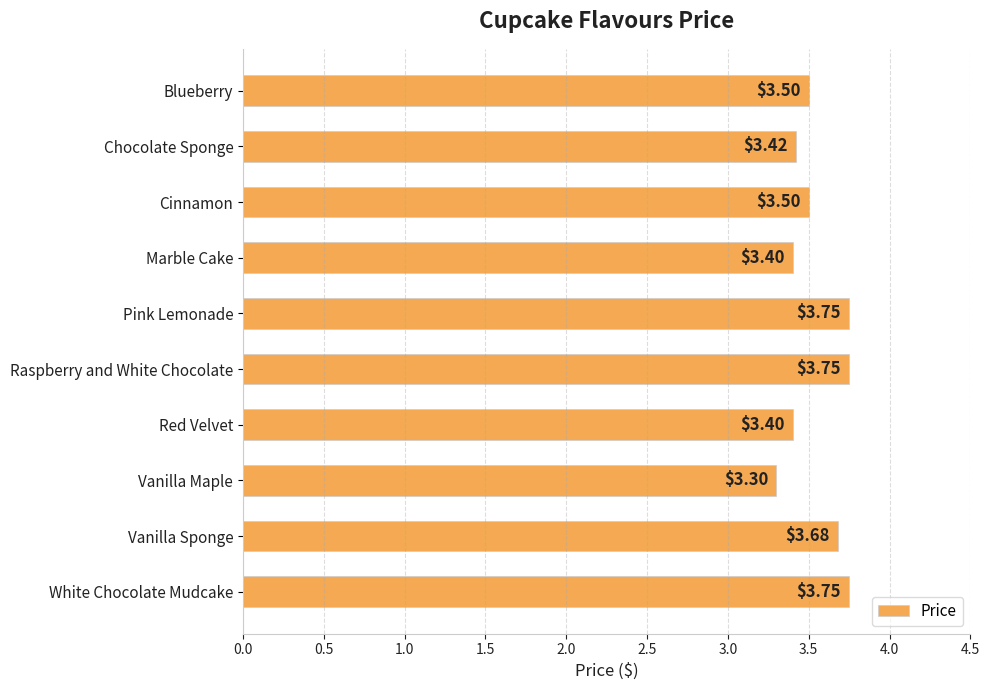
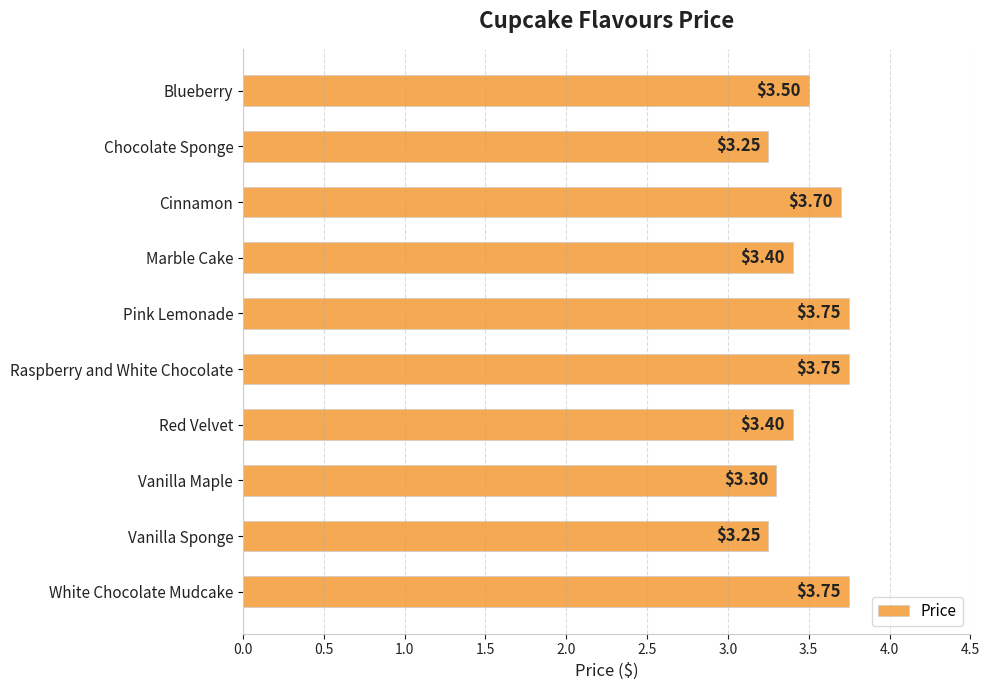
  {
    "Blueberry": "$3.50",
-   "Chocolate Sponge": "$3.42",
-   "Cinnamon": "$3.50",
+   "Chocolate Sponge": "$3.25",
+   "Cinnamon": "$3.70",
    "Marble Cake": "$3.40",
    "Pink Lemonade": "$3.75",
    "Raspberry and White Chocolate": "$3.75",
    "Red Velvet": "$3.40",
    "Vanilla Maple": "$3.30",
-   "Vanilla Sponge": "$3.68",
+   "Vanilla Sponge": "$3.25",
    "White Chocolate Mudcake": "$3.75"
  }
